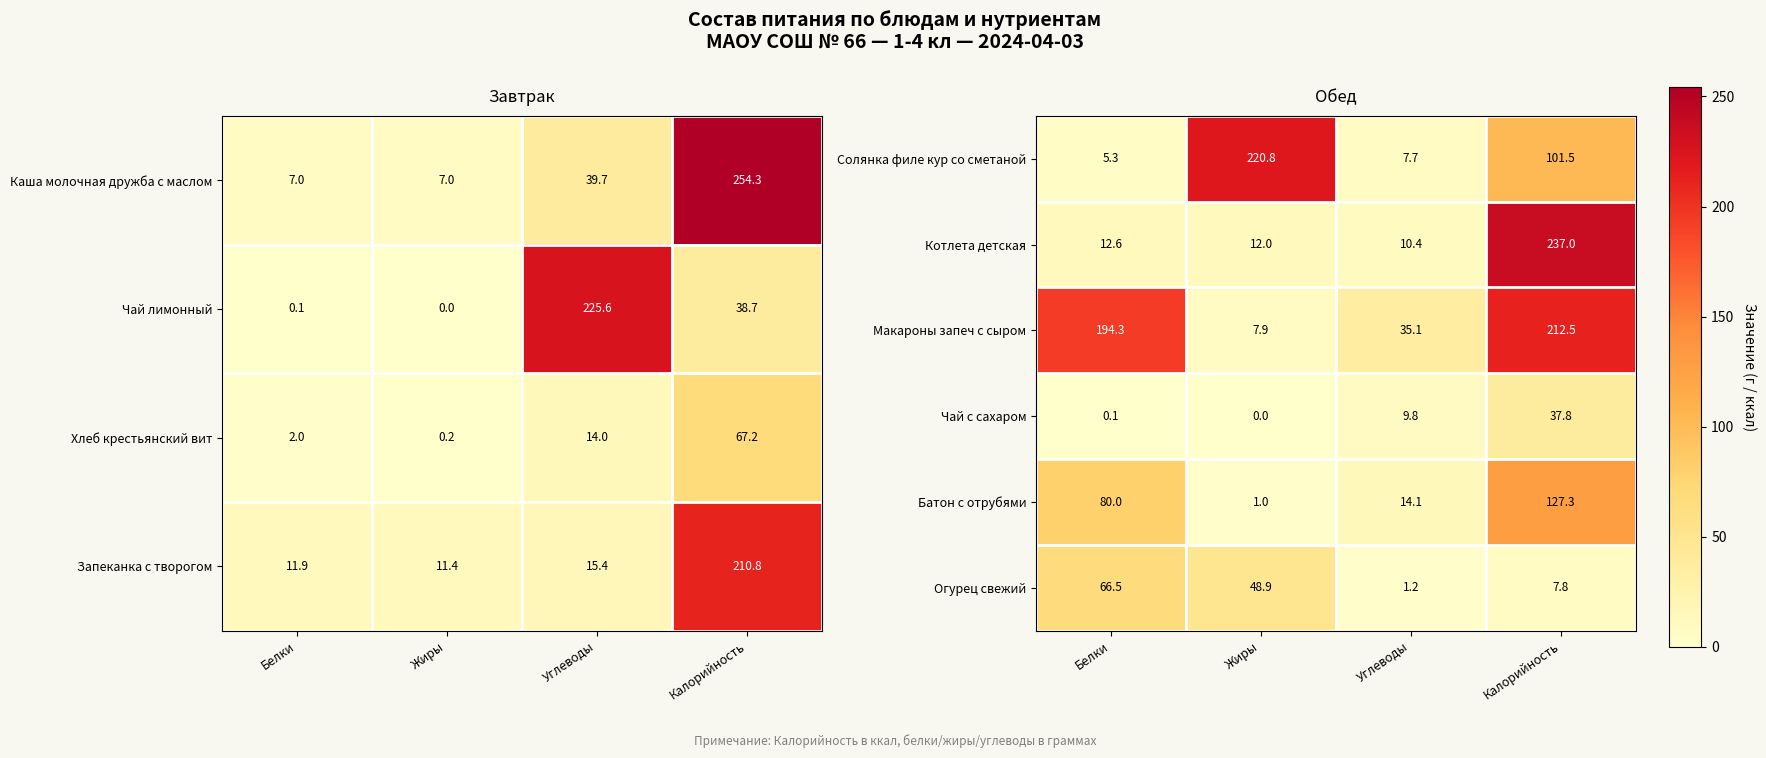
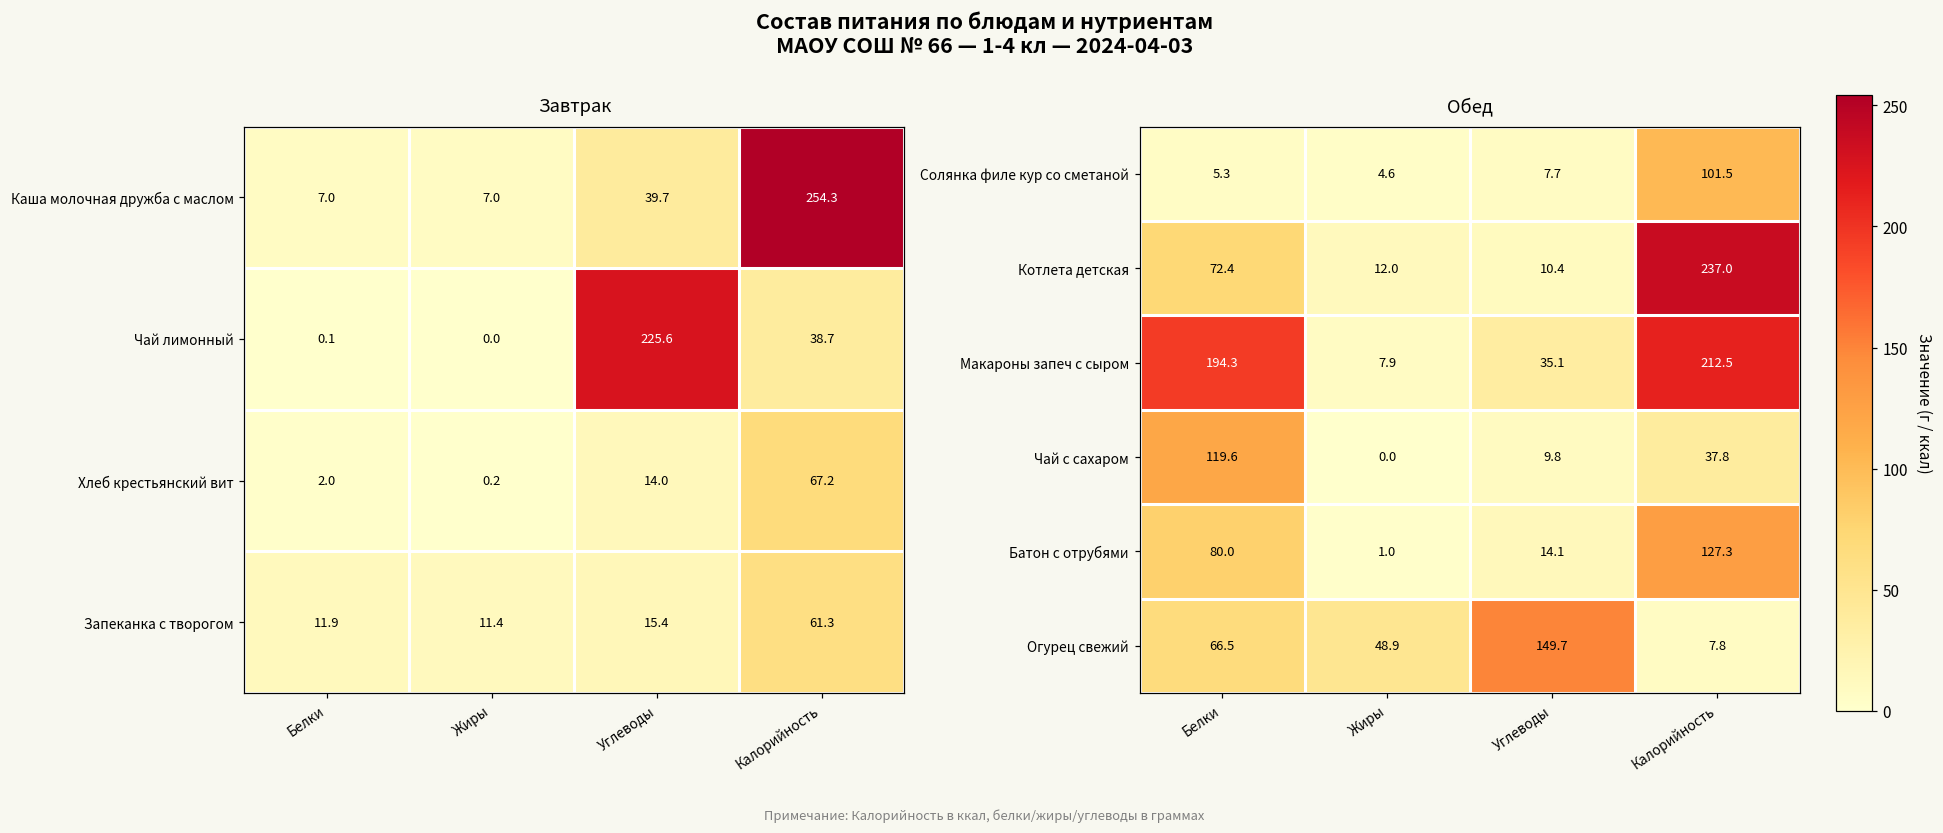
  {
    "Завтрак": {
      "Каша молочная дружба с маслом": {
        "Белки": 7.0,
        "Жиры": 7.0,
        "Углеводы": 39.7,
        "Калорийность": 254.3
      },
      "Чай лимонный": {
        "Белки": 0.1,
        "Жиры": 0.0,
        "Углеводы": 225.6,
        "Калорийность": 38.7
      },
      "Хлеб крестьянский вит": {
        "Белки": 2.0,
        "Жиры": 0.2,
        "Углеводы": 14.0,
        "Калорийность": 67.2
      },
      "Запеканка с творогом": {
        "Белки": 11.9,
        "Жиры": 11.4,
        "Углеводы": 15.4,
-       "Калорийность": 210.8
+       "Калорийность": 61.3
      }
    },
    "Обед": {
      "Солянка филе кур со сметаной": {
        "Белки": 5.3,
-       "Жиры": 220.8,
+       "Жиры": 4.6,
        "Углеводы": 7.7,
        "Калорийность": 101.5
      },
      "Котлета детская": {
-       "Белки": 12.6,
+       "Белки": 72.4,
        "Жиры": 12.0,
        "Углеводы": 10.4,
        "Калорийность": 237.0
      },
      "Макароны запеч с сыром": {
        "Белки": 194.3,
        "Жиры": 7.9,
        "Углеводы": 35.1,
        "Калорийность": 212.5
      },
      "Чай с сахаром": {
-       "Белки": 0.1,
+       "Белки": 119.6,
        "Жиры": 0.0,
        "Углеводы": 9.8,
        "Калорийность": 37.8
      },
      "Батон с отрубями": {
        "Белки": 80.0,
        "Жиры": 1.0,
        "Углеводы": 14.1,
        "Калорийность": 127.3
      },
      "Огурец свежий": {
        "Белки": 66.5,
        "Жиры": 48.9,
-       "Углеводы": 1.2,
+       "Углеводы": 149.7,
        "Калорийность": 7.8
      }
    }
  }
